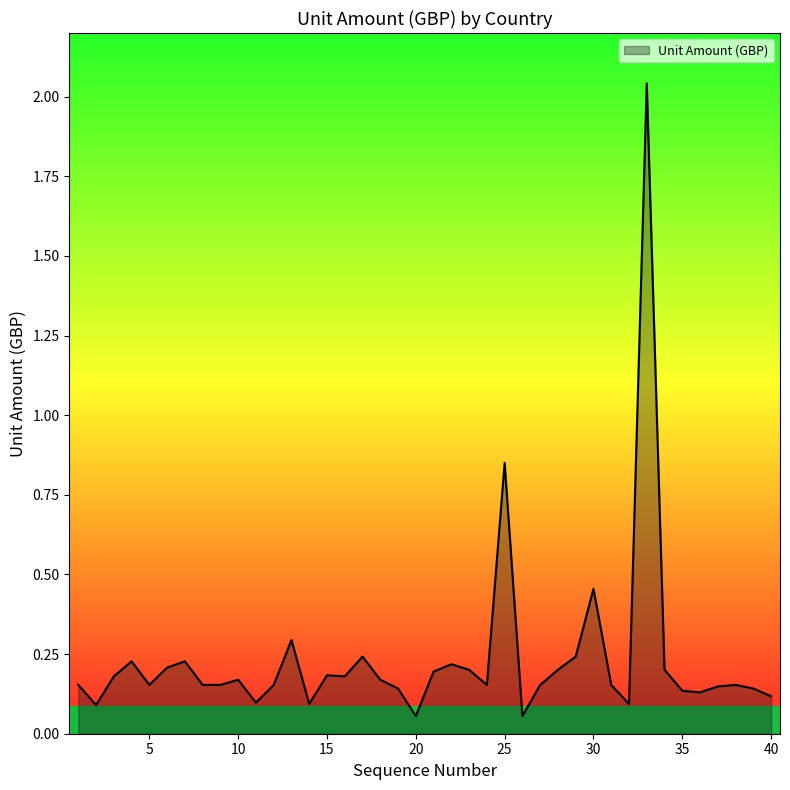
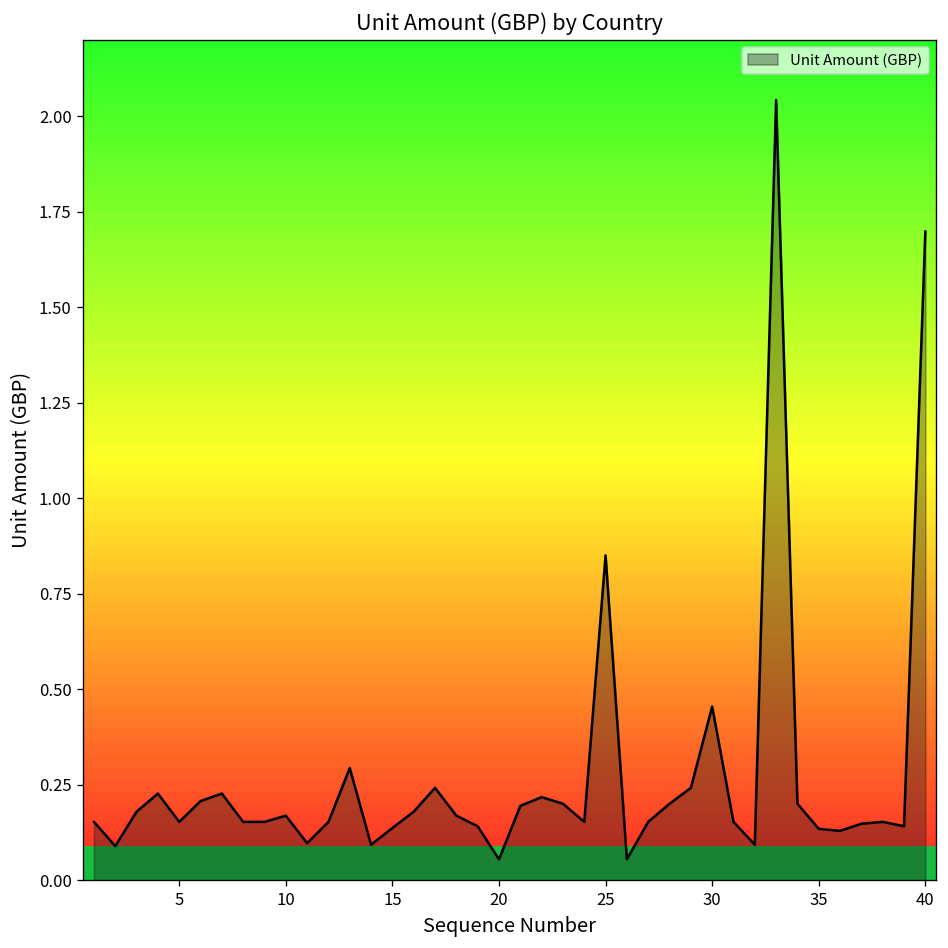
  {
    "5": 0.15,
    "10": 0.17,
-   "15": 0.18,
+   "15": 0.14,
    "25": 0.85,
    "30": 0.46,
    "35": 0.14,
-   "40": 0.12
+   "40": 1.70
  }
